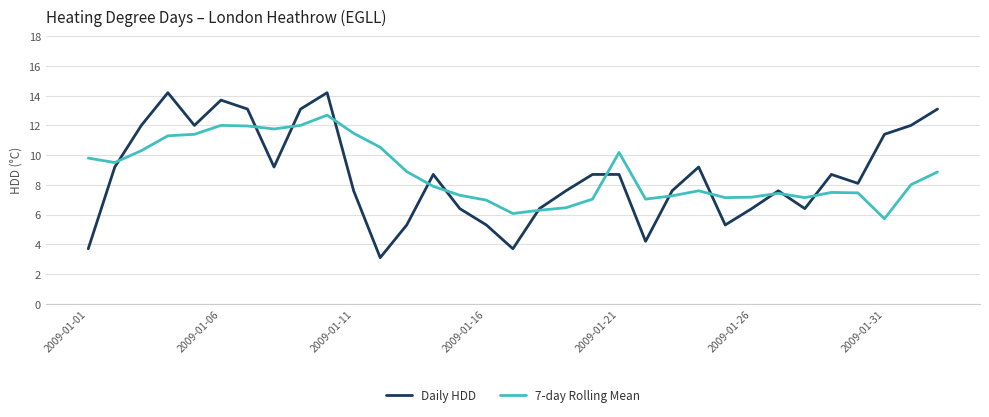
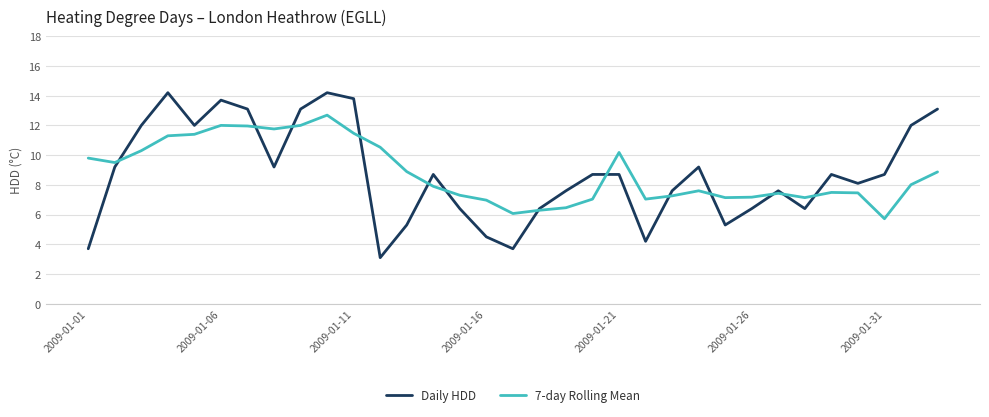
  {
    "Daily HDD": {
      "2009-01-01": 3.7,
      "2009-01-06": 13.7,
-     "2009-01-11": 7.6,
-     "2009-01-16": 5.3,
+     "2009-01-11": 13.8,
+     "2009-01-16": 4.5,
      "2009-01-21": 8.7,
      "2009-01-26": 6.4,
-     "2009-01-31": 11.4
+     "2009-01-31": 8.7
    },
    "7-day Rolling Mean": {
      "2009-01-01": 9.8,
      "2009-01-06": 12.0,
      "2009-01-11": 11.5,
      "2009-01-16": 7.0,
      "2009-01-21": 10.2,
      "2009-01-26": 7.2,
      "2009-01-31": 5.7
    }
  }
